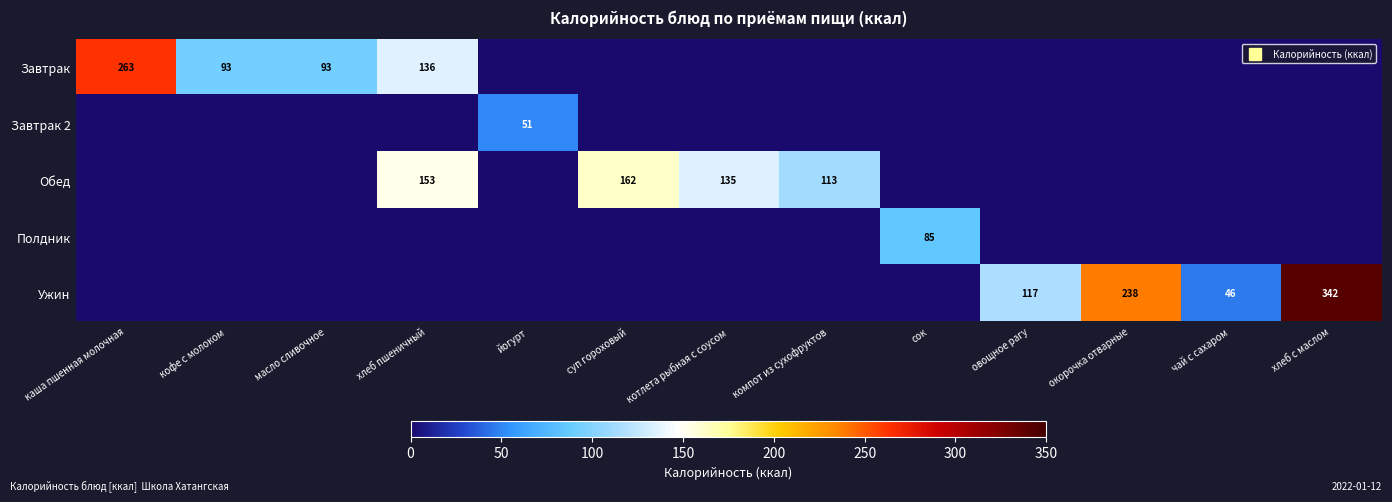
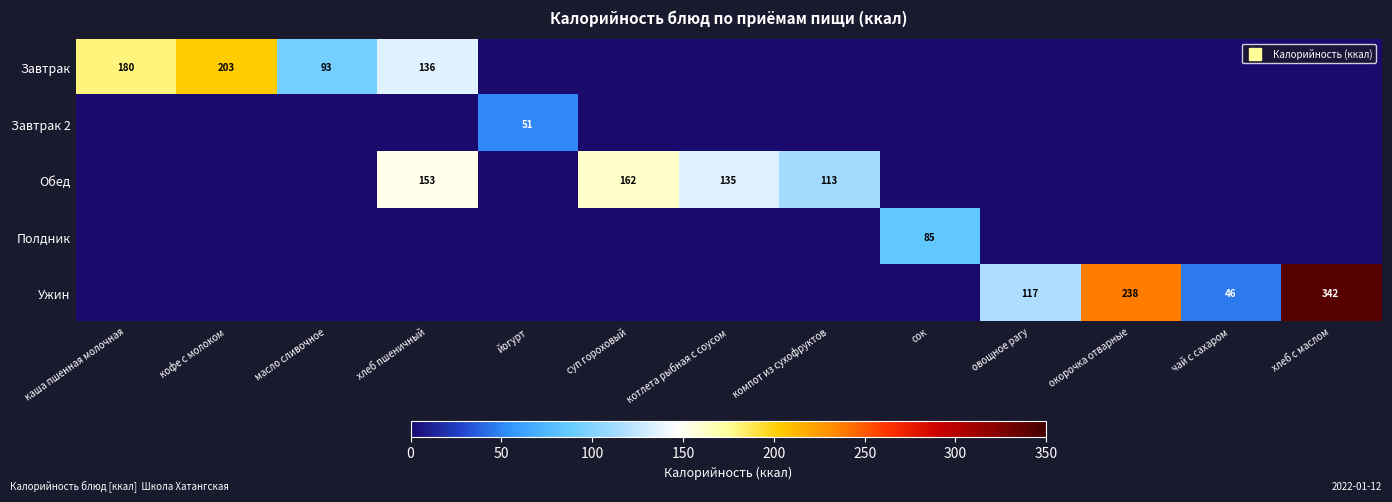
  {
    "Завтрак": {
-     "каша пшенная молочная": 263,
-     "кофе с молоком": 93,
+     "каша пшенная молочная": 180,
+     "кофе с молоком": 203,
      "масло сливочное": 93,
      "хлеб пшеничный": 136
    },
    "Завтрак 2": {
      "йогурт": 51
    },
    "Обед": {
      "хлеб пшеничный": 153,
      "суп гороховый": 162,
      "котлета рыбная с соусом": 135,
      "компот из сухофруктов": 113
    },
    "Полдник": {
      "сок": 85
    },
    "Ужин": {
      "овощное рагу": 117,
      "окорочка отварные": 238,
      "чай с сахаром": 46,
      "хлеб с маслом": 342
    }
  }
